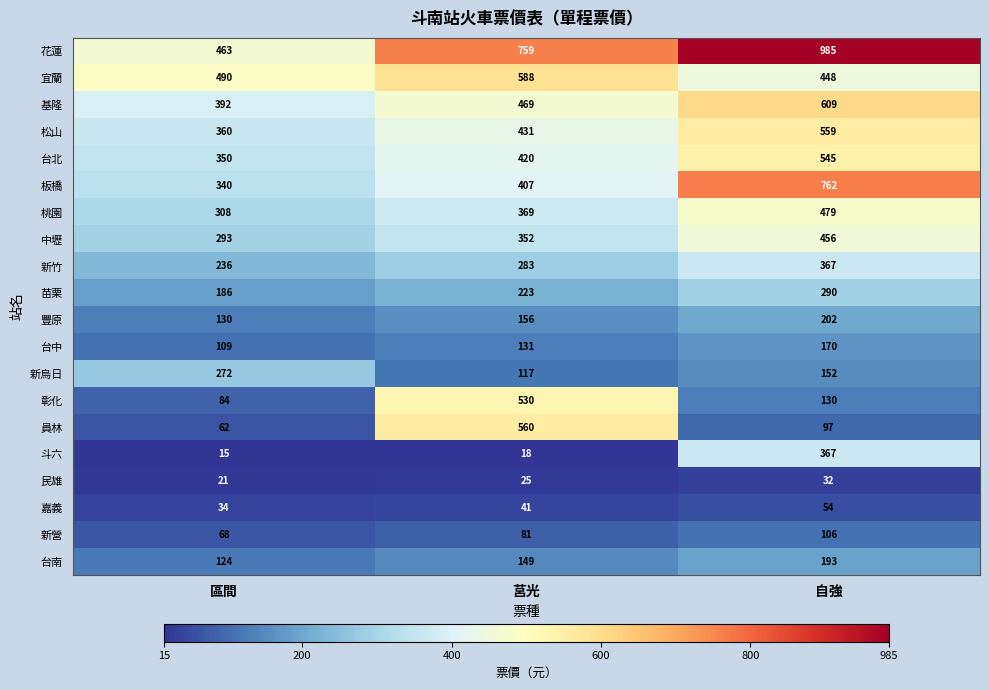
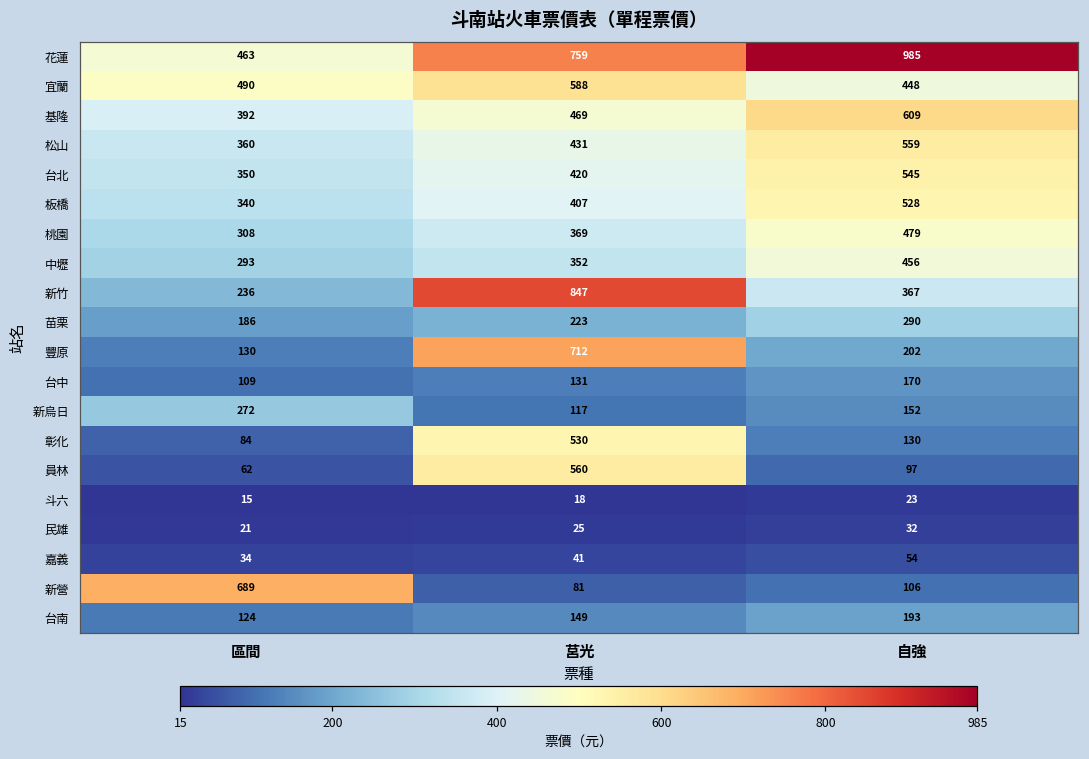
  {
    "花蓮": {
      "區間": 463,
      "莒光": 759,
      "自強": 985
    },
    "宜蘭": {
      "區間": 490,
      "莒光": 588,
      "自強": 448
    },
    "基隆": {
      "區間": 392,
      "莒光": 469,
      "自強": 609
    },
    "松山": {
      "區間": 360,
      "莒光": 431,
      "自強": 559
    },
    "台北": {
      "區間": 350,
      "莒光": 420,
      "自強": 545
    },
    "板橋": {
      "區間": 340,
      "莒光": 407,
-     "自強": 762
+     "自強": 528
    },
    "桃園": {
      "區間": 308,
      "莒光": 369,
      "自強": 479
    },
    "中壢": {
      "區間": 293,
      "莒光": 352,
      "自強": 456
    },
    "新竹": {
      "區間": 236,
-     "莒光": 283,
+     "莒光": 847,
      "自強": 367
    },
    "苗栗": {
      "區間": 186,
      "莒光": 223,
      "自強": 290
    },
    "豐原": {
      "區間": 130,
-     "莒光": 156,
+     "莒光": 712,
      "自強": 202
    },
    "台中": {
      "區間": 109,
      "莒光": 131,
      "自強": 170
    },
    "新烏日": {
      "區間": 272,
      "莒光": 117,
      "自強": 152
    },
    "彰化": {
      "區間": 84,
      "莒光": 530,
      "自強": 130
    },
    "員林": {
      "區間": 62,
      "莒光": 560,
      "自強": 97
    },
    "斗六": {
      "區間": 15,
      "莒光": 18,
-     "自強": 367
+     "自強": 23
    },
    "民雄": {
      "區間": 21,
      "莒光": 25,
      "自強": 32
    },
    "嘉義": {
      "區間": 34,
      "莒光": 41,
      "自強": 54
    },
    "新營": {
-     "區間": 68,
+     "區間": 689,
      "莒光": 81,
      "自強": 106
    },
    "台南": {
      "區間": 124,
      "莒光": 149,
      "自強": 193
    }
  }
